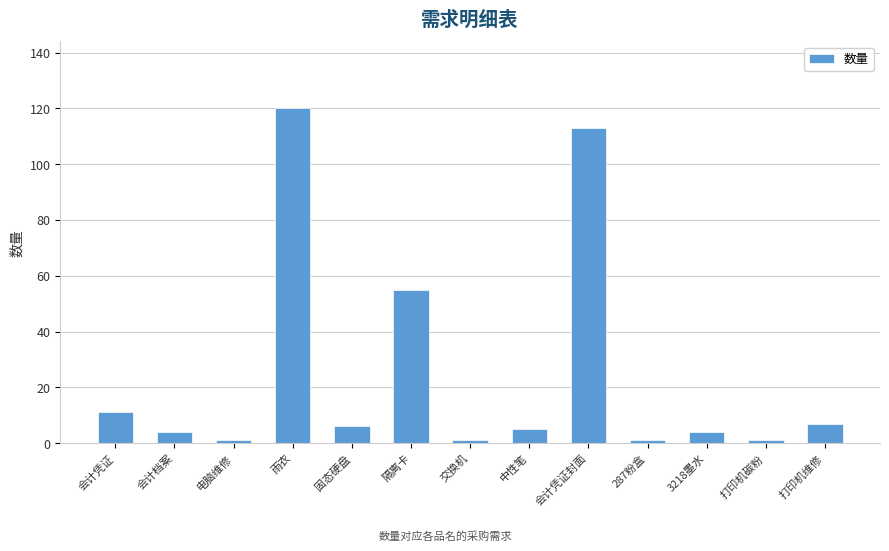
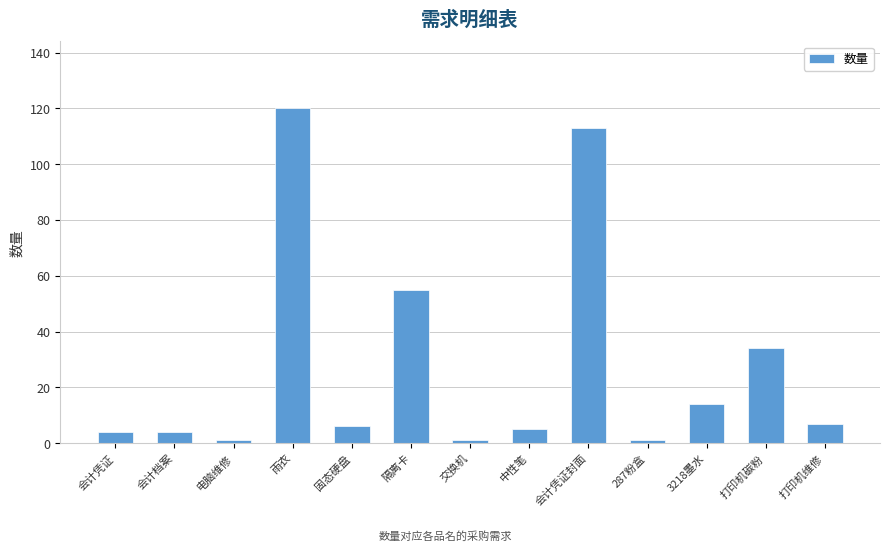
  {
-   "会计凭证": 11,
+   "会计凭证": 4,
    "会计档案": 4,
    "电脑维修": 1,
    "雨衣": 120,
    "固态硬盘": 6,
    "隔离卡": 55,
    "交换机": 1,
    "中性笔": 5,
    "会计凭证封面": 113,
    "287粉盒": 1,
-   "3218墨水": 4,
-   "打印机碳粉": 1,
+   "3218墨水": 14,
+   "打印机碳粉": 34,
    "打印机维修": 7
  }
